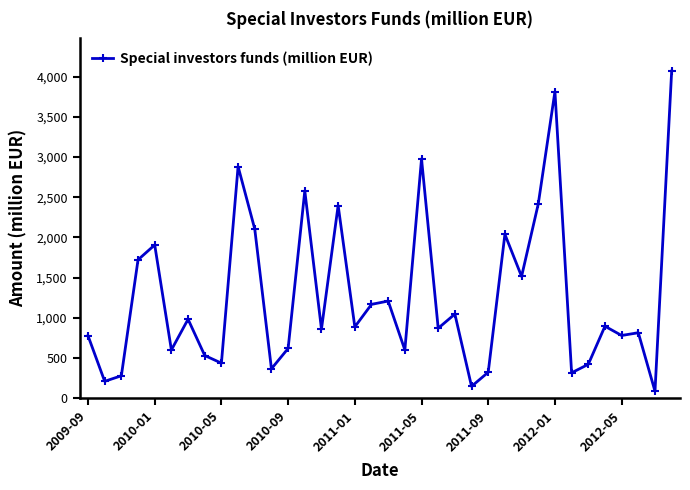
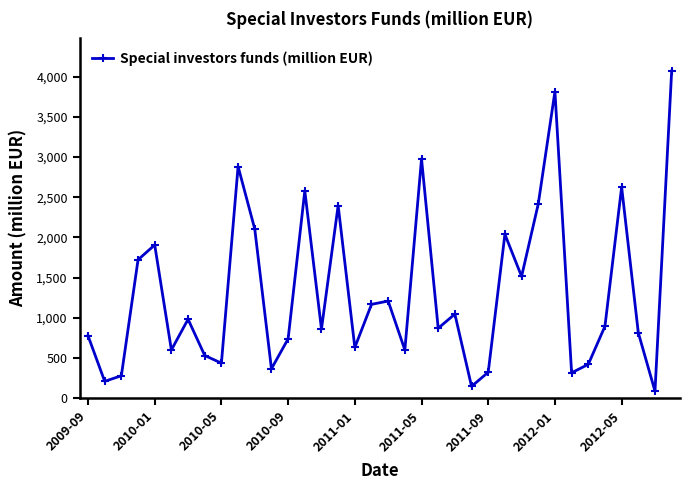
  {
    "2009-09": "800",
    "2010-01": "1,900",
    "2010-05": "400",
-   "2010-09": "600",
-   "2011-01": "900",
+   "2010-09": "700",
+   "2011-01": "600",
    "2011-05": "3,000",
    "2011-09": "300",
    "2012-01": "3,800",
-   "2012-05": "800"
+   "2012-05": "2,600"
  }
